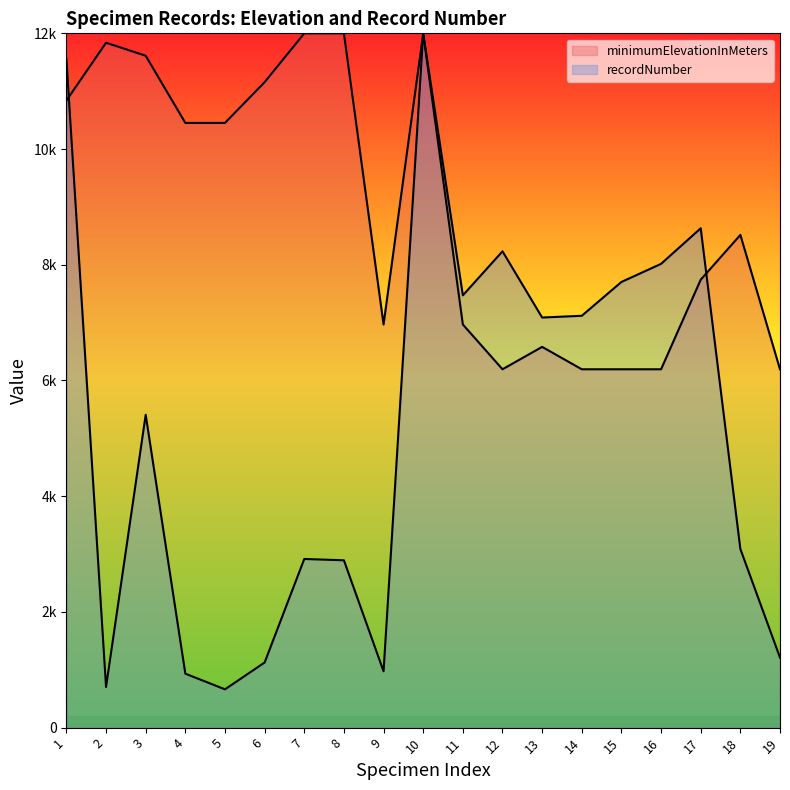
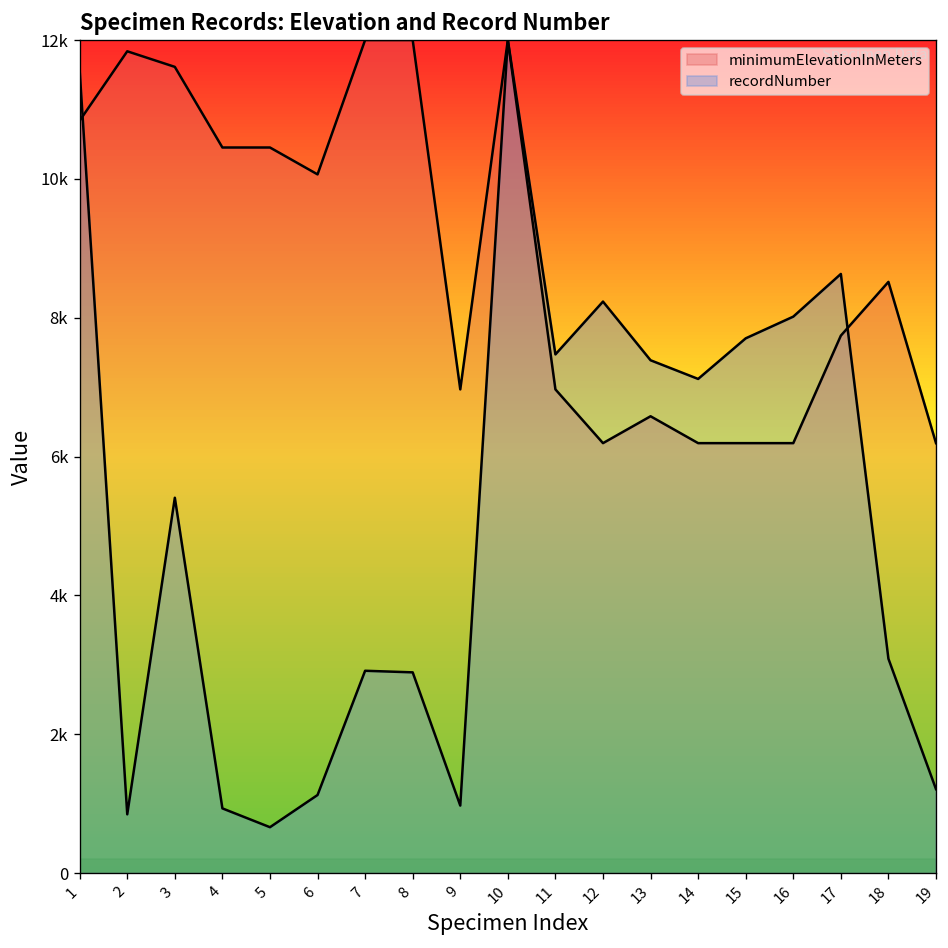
  {
    "minimumElevationInMeters": {
      "1": 10800,
      "2": 11800,
      "3": 11600,
      "4": 10500,
      "5": 10500,
-     "6": 11200,
+     "6": 10100,
      "7": 12000,
      "8": 12000,
      "9": 7000,
      "11": 7000,
      "12": 6200,
      "13": 6600,
      "14": 6200,
      "15": 6200,
      "16": 6200,
      "17": 7700,
      "18": 8500,
      "19": 6200
    },
    "recordNumber": {
      "1": 11600,
-     "2": 700,
+     "2": 800,
      "3": 5400,
      "4": 900,
      "5": 700,
      "6": 1100,
      "7": 2900,
      "8": 2900,
      "9": 1000,
      "11": 7500,
      "12": 8200,
-     "13": 7100,
+     "13": 7400,
      "14": 7100,
      "15": 7700,
      "16": 8000,
      "17": 8600,
      "18": 3100,
      "19": 1200
    }
  }
